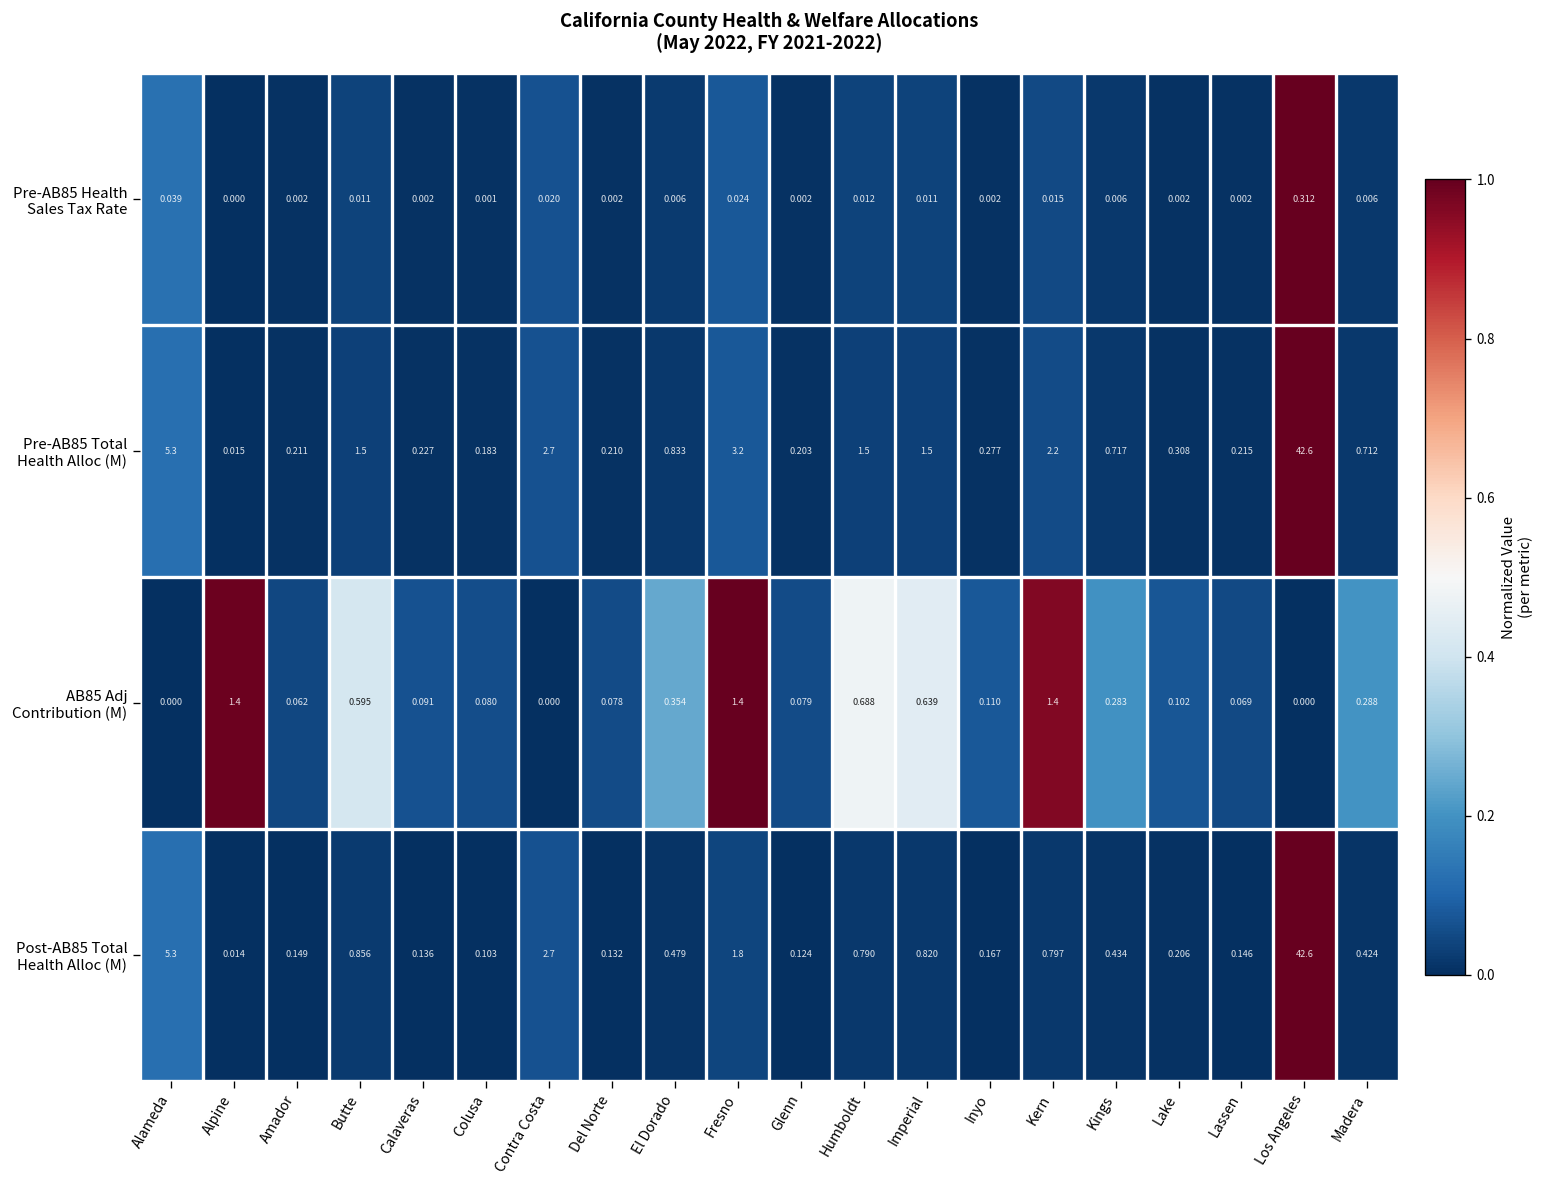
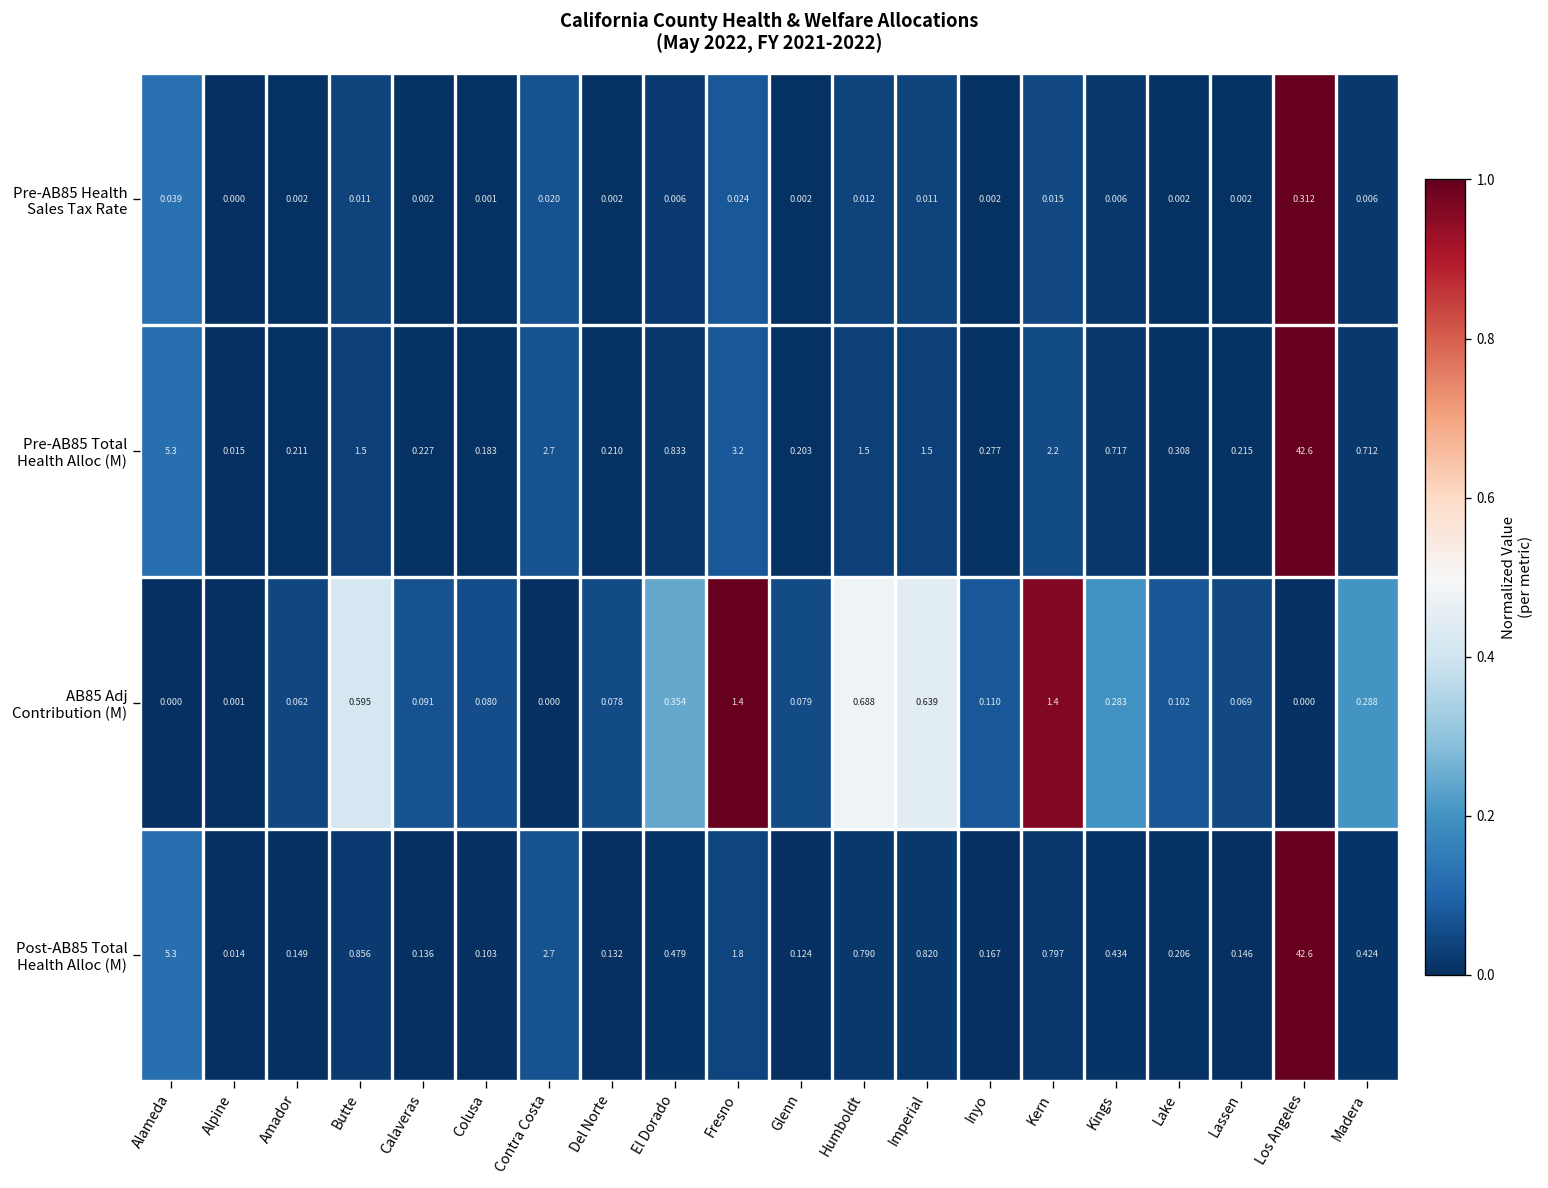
  {
    "Pre-AB85 Health Sales Tax Rate": {
      "Alameda": 0.039,
      "Alpine": 0.000,
      "Amador": 0.002,
      "Butte": 0.011,
      "Calaveras": 0.002,
      "Colusa": 0.001,
      "Contra Costa": 0.020,
      "Del Norte": 0.002,
      "El Dorado": 0.006,
      "Fresno": 0.024,
      "Glenn": 0.002,
      "Humboldt": 0.012,
      "Imperial": 0.011,
      "Inyo": 0.002,
      "Kern": 0.015,
      "Kings": 0.006,
      "Lake": 0.002,
      "Lassen": 0.002,
      "Los Angeles": 0.312,
      "Madera": 0.006
    },
    "Pre-AB85 Total Health Alloc (M)": {
      "Alameda": 5.3,
      "Alpine": 0.015,
      "Amador": 0.211,
      "Butte": 1.5,
      "Calaveras": 0.227,
      "Colusa": 0.183,
      "Contra Costa": 2.7,
      "Del Norte": 0.210,
      "El Dorado": 0.833,
      "Fresno": 3.2,
      "Glenn": 0.203,
      "Humboldt": 1.5,
      "Imperial": 1.5,
      "Inyo": 0.277,
      "Kern": 2.2,
      "Kings": 0.717,
      "Lake": 0.308,
      "Lassen": 0.215,
      "Los Angeles": 42.6,
      "Madera": 0.712
    },
    "AB85 Adj Contribution (M)": {
      "Alameda": 0.000,
-     "Alpine": 1.4,
+     "Alpine": 0.001,
      "Amador": 0.062,
      "Butte": 0.595,
      "Calaveras": 0.091,
      "Colusa": 0.080,
      "Contra Costa": 0.000,
      "Del Norte": 0.078,
      "El Dorado": 0.354,
      "Fresno": 1.4,
      "Glenn": 0.079,
      "Humboldt": 0.688,
      "Imperial": 0.639,
      "Inyo": 0.110,
      "Kern": 1.4,
      "Kings": 0.283,
      "Lake": 0.102,
      "Lassen": 0.069,
      "Los Angeles": 0.000,
      "Madera": 0.288
    },
    "Post-AB85 Total Health Alloc (M)": {
      "Alameda": 5.3,
      "Alpine": 0.014,
      "Amador": 0.149,
      "Butte": 0.856,
      "Calaveras": 0.136,
      "Colusa": 0.103,
      "Contra Costa": 2.7,
      "Del Norte": 0.132,
      "El Dorado": 0.479,
      "Fresno": 1.8,
      "Glenn": 0.124,
      "Humboldt": 0.790,
      "Imperial": 0.820,
      "Inyo": 0.167,
      "Kern": 0.797,
      "Kings": 0.434,
      "Lake": 0.206,
      "Lassen": 0.146,
      "Los Angeles": 42.6,
      "Madera": 0.424
    }
  }
